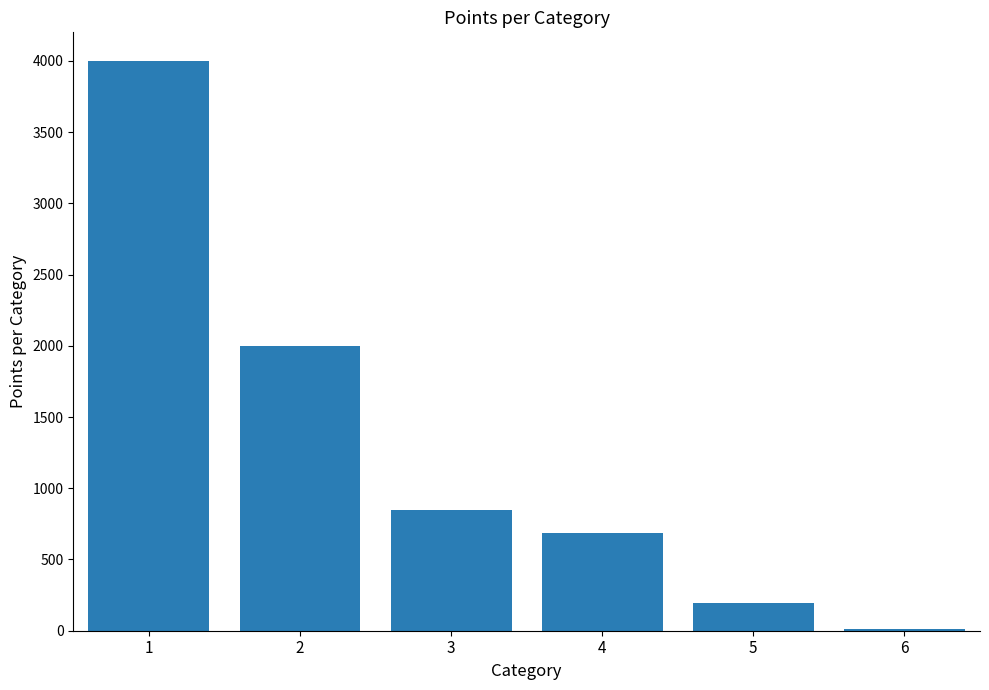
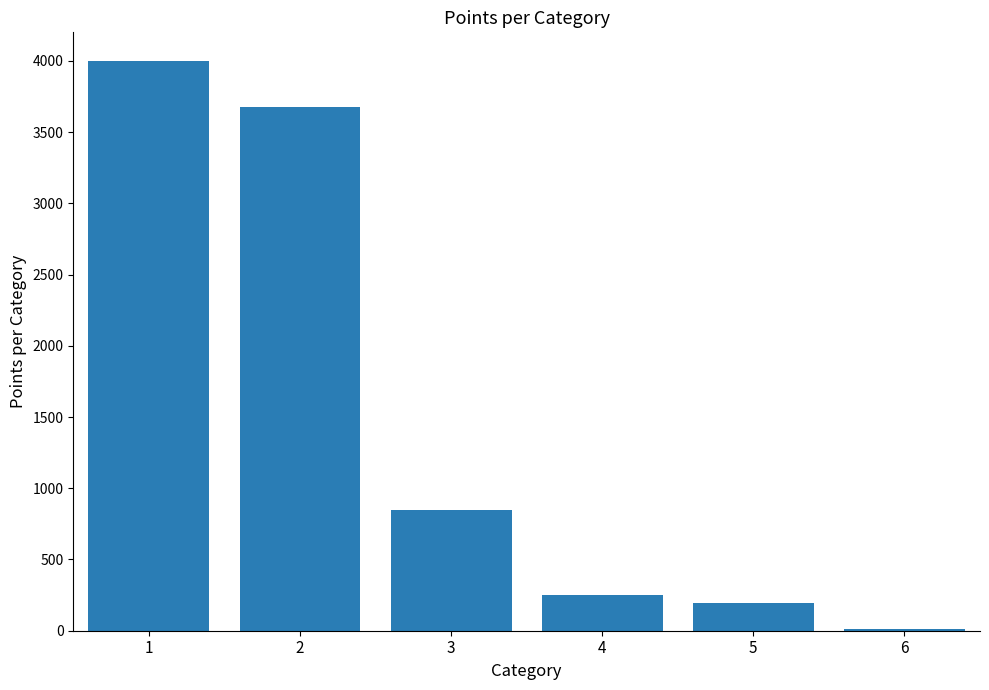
  {
    "1": 4000,
-   "2": 2000,
+   "2": 3680,
    "3": 850,
-   "4": 690,
+   "4": 250,
    "5": 200
  }
